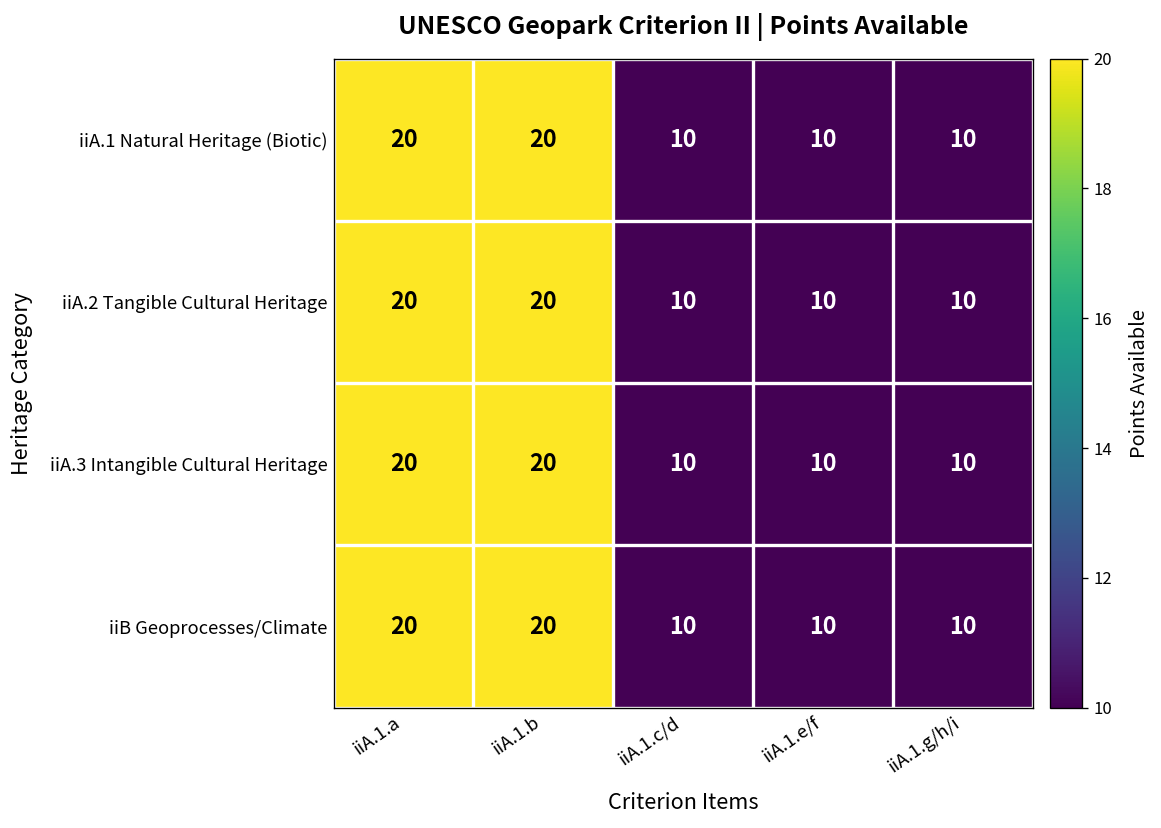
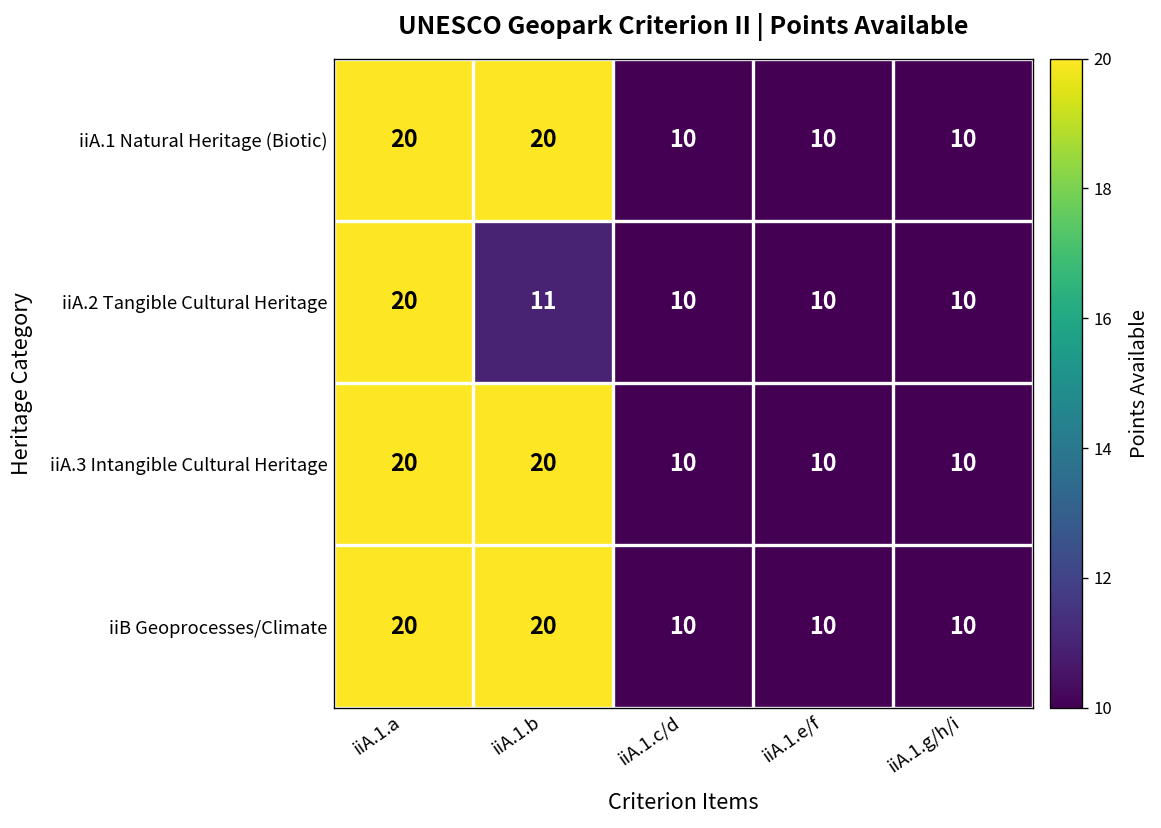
  {
    "iiA.1 Natural Heritage (Biotic)": {
      "iiA.1.a": 20,
      "iiA.1.b": 20,
      "iiA.1.c/d": 10,
      "iiA.1.e/f": 10,
      "iiA.1.g/h/i": 10
    },
    "iiA.2 Tangible Cultural Heritage": {
      "iiA.1.a": 20,
-     "iiA.1.b": 20,
+     "iiA.1.b": 11,
      "iiA.1.c/d": 10,
      "iiA.1.e/f": 10,
      "iiA.1.g/h/i": 10
    },
    "iiA.3 Intangible Cultural Heritage": {
      "iiA.1.a": 20,
      "iiA.1.b": 20,
      "iiA.1.c/d": 10,
      "iiA.1.e/f": 10,
      "iiA.1.g/h/i": 10
    },
    "iiB Geoprocesses/Climate": {
      "iiA.1.a": 20,
      "iiA.1.b": 20,
      "iiA.1.c/d": 10,
      "iiA.1.e/f": 10,
      "iiA.1.g/h/i": 10
    }
  }
